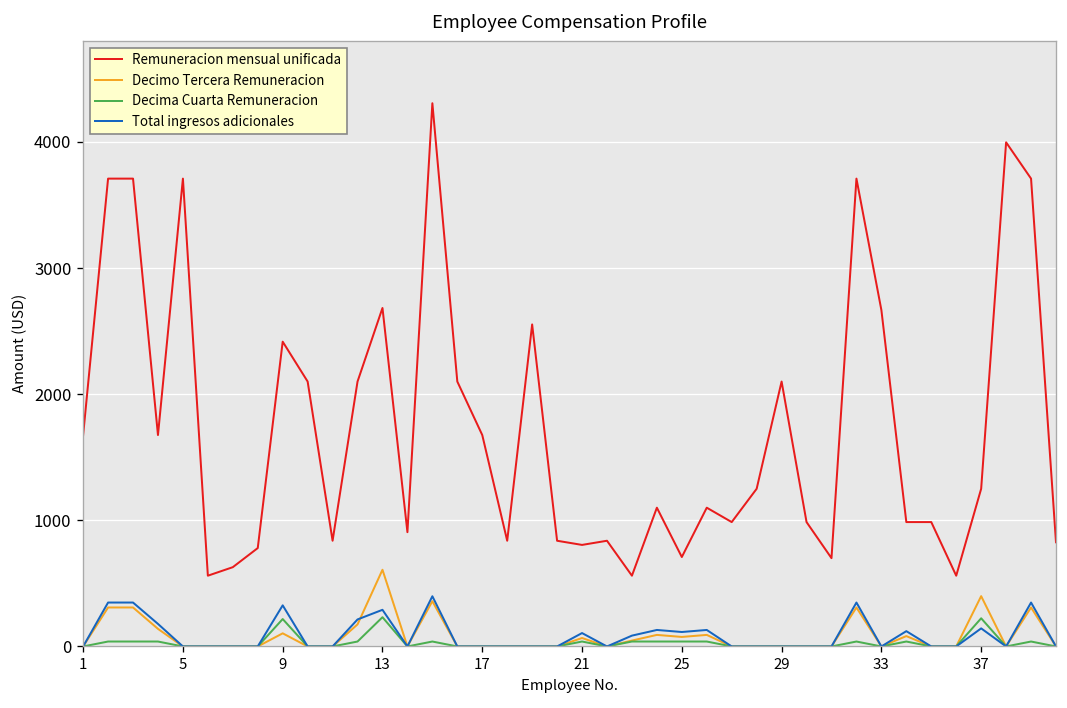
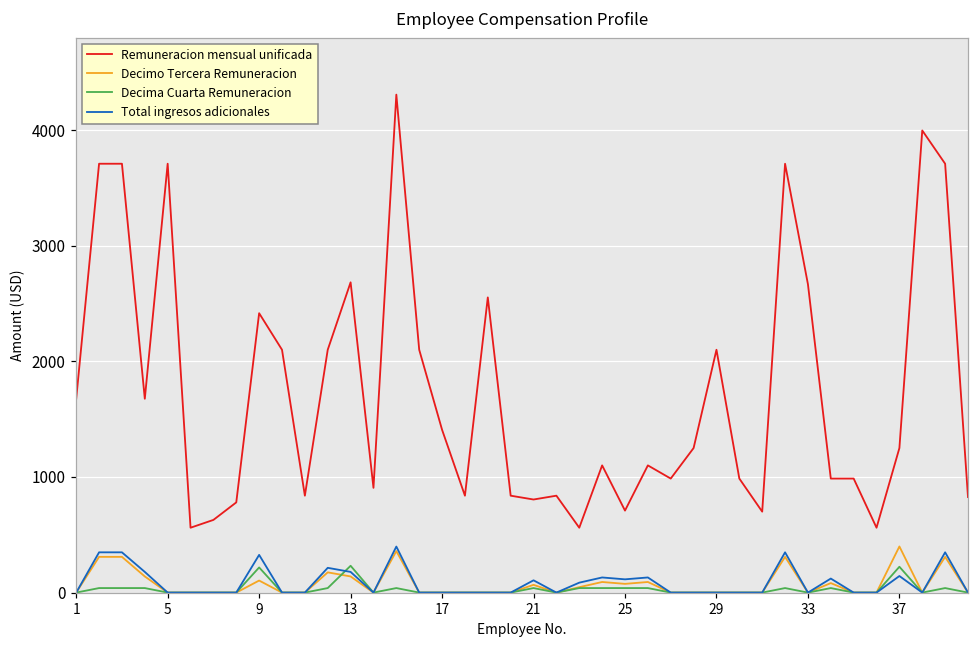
  {
    "Remuneracion mensual unificada": {
      "1": 1680,
      "5": 3710,
      "9": 2420,
      "13": 2680,
-     "17": 1680,
+     "17": 1410,
      "21": 810,
      "25": 710,
      "29": 2100,
      "33": 2670,
      "37": 1250
    },
    "Decimo Tercera Remuneracion": {
      "9": 100,
-     "13": 610,
+     "13": 140,
      "21": 70,
      "25": 80,
      "37": 400
    },
    "Decima Cuarta Remuneracion": {
      "9": 220,
      "13": 230,
      "21": 40,
      "25": 40,
      "37": 220
    },
    "Total ingresos adicionales": {
      "9": 330,
-     "13": 290,
+     "13": 180,
      "21": 110,
      "25": 110,
      "37": 140
    }
  }
